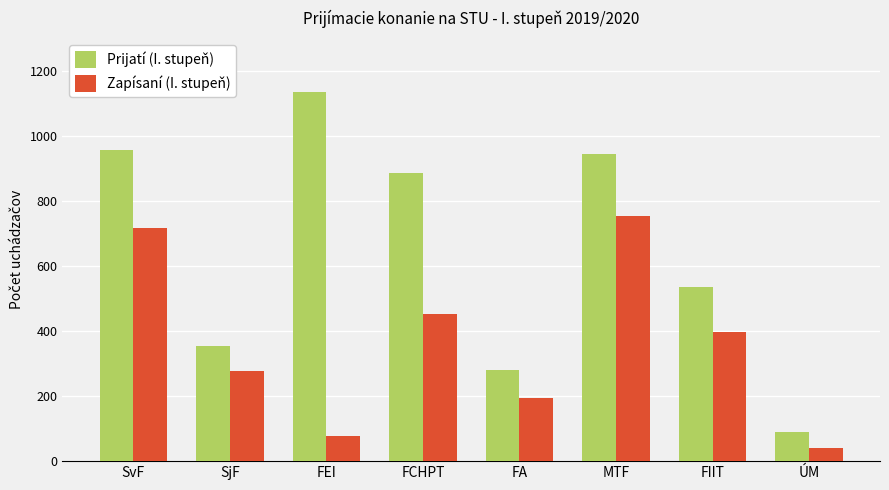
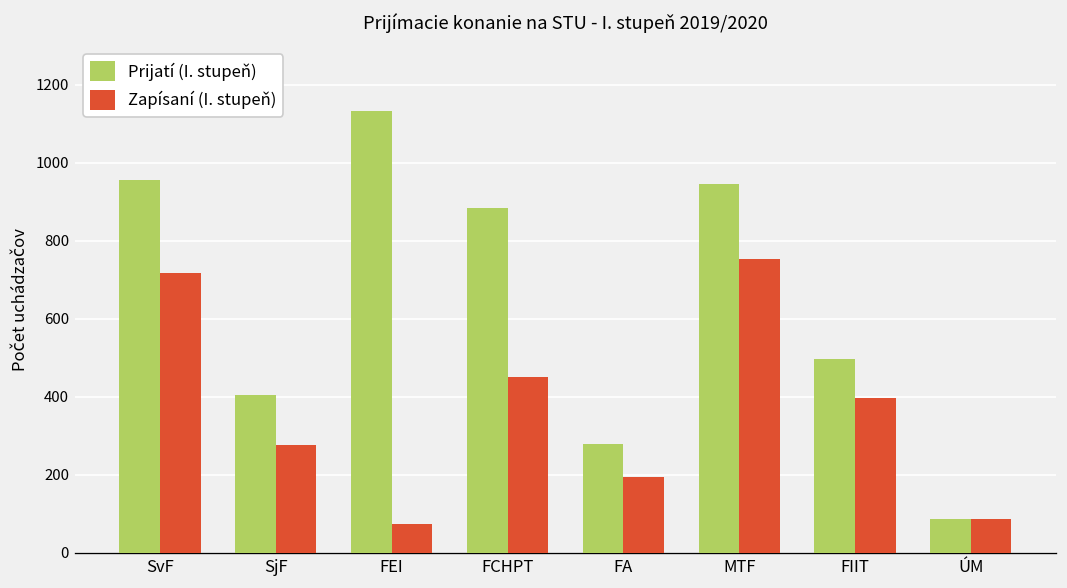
  {
    "Prijatí (I. stupeň)": {
      "SvF": 960,
-     "SjF": 350,
+     "SjF": 400,
      "FEI": 1130,
      "FCHPT": 890,
      "FA": 280,
      "MTF": 950,
-     "FIIT": 540,
+     "FIIT": 500,
      "ÚM": 90
    },
    "Zapísaní (I. stupeň)": {
      "SvF": 720,
      "SjF": 280,
      "FEI": 80,
      "FCHPT": 450,
      "FA": 190,
      "MTF": 750,
      "FIIT": 400,
-     "ÚM": 40
+     "ÚM": 90
    }
  }
